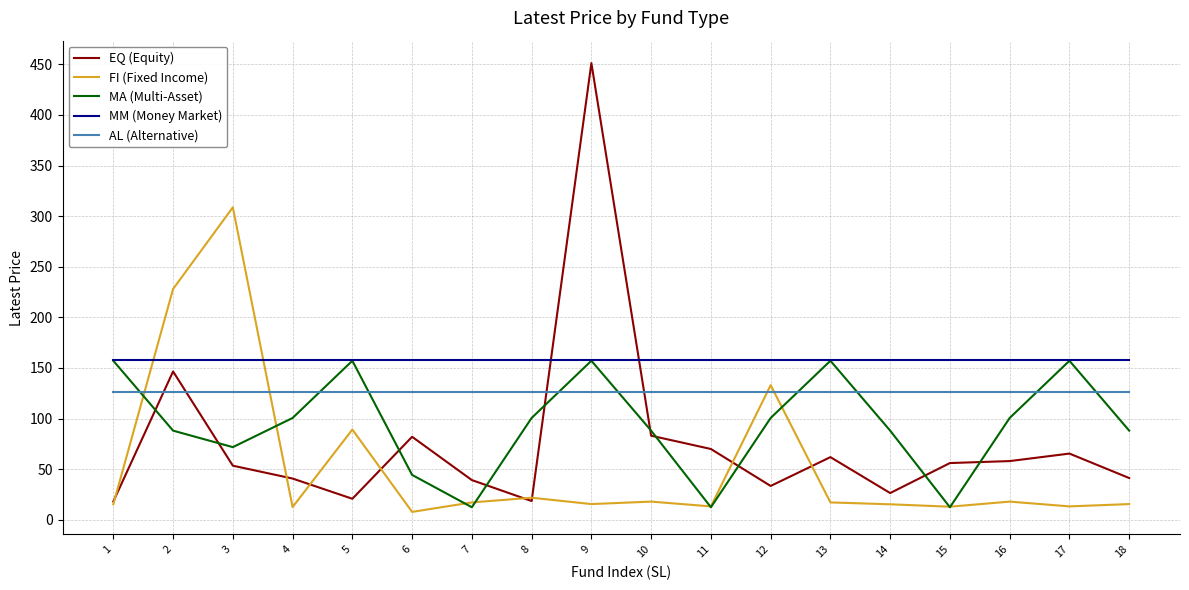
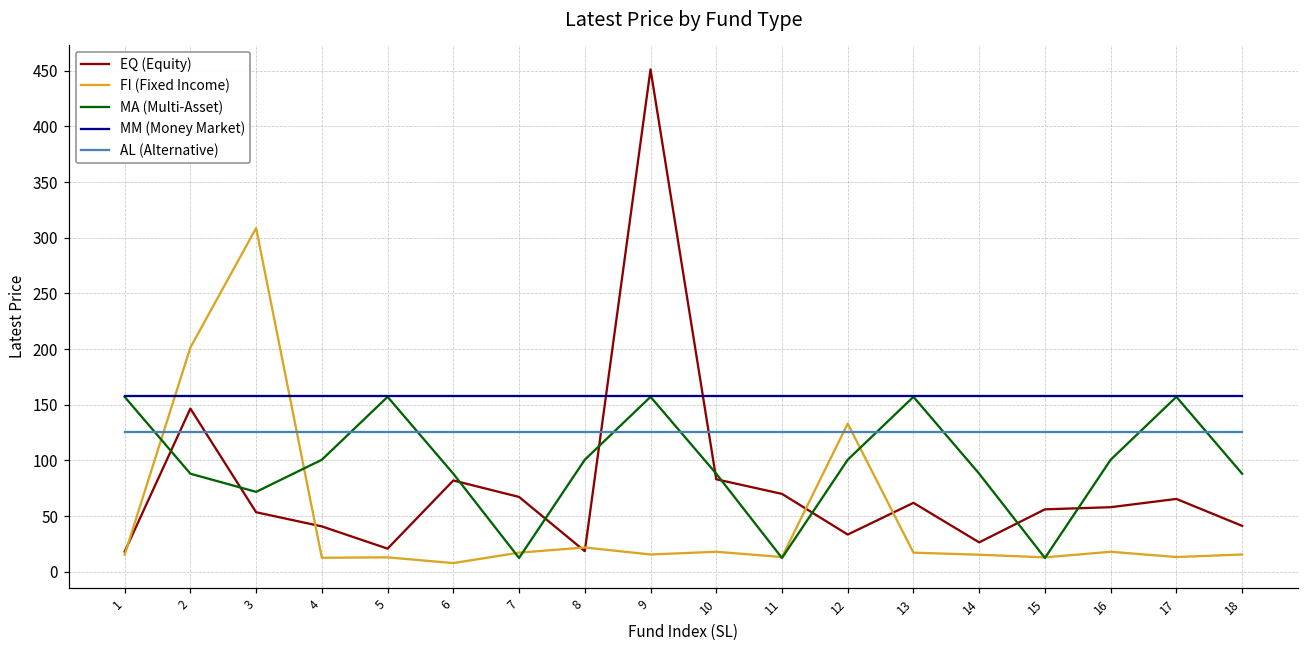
  {
    "EQ (Equity)": {
      "1": 18,
      "2": 147,
      "3": 53,
      "4": 41,
      "5": 21,
      "6": 82,
-     "7": 39,
+     "7": 67,
      "8": 18,
      "9": 451,
      "10": 83,
      "11": 70,
      "12": 33,
      "13": 62,
      "14": 26,
      "15": 56,
      "16": 58,
      "17": 65,
      "18": 41
    },
    "FI (Fixed Income)": {
      "1": 15,
-     "2": 228,
+     "2": 201,
      "3": 309,
      "4": 13,
-     "5": 89,
+     "5": 13,
      "6": 8,
      "7": 17,
      "8": 22,
      "9": 15,
      "10": 18,
      "12": 133,
      "13": 17,
      "14": 15,
      "16": 18,
      "17": 13,
      "18": 15
    },
    "MA (Multi-Asset)": {
      "2": 88,
      "3": 72,
      "4": 101,
-     "6": 44,
+     "6": 88,
      "7": 12,
      "8": 101,
      "10": 88,
      "12": 101,
      "14": 88,
      "16": 101,
      "18": 88
    },
    "MM (Money Market)": {
      "2": 158,
      "3": 158,
      "4": 158,
      "6": 158,
      "7": 158,
      "8": 158,
      "10": 158,
      "11": 158,
      "12": 158,
      "14": 158,
      "15": 158,
      "16": 158,
      "18": 158
    },
    "AL (Alternative)": {
      "1": 126,
      "2": 126,
      "3": 126,
      "4": 126,
      "5": 126,
      "6": 126,
      "7": 126,
      "8": 126,
      "9": 126,
      "10": 126,
      "11": 126,
      "12": 126,
      "13": 126,
      "14": 126,
      "15": 126,
      "16": 126,
      "17": 126,
      "18": 126
    }
  }
